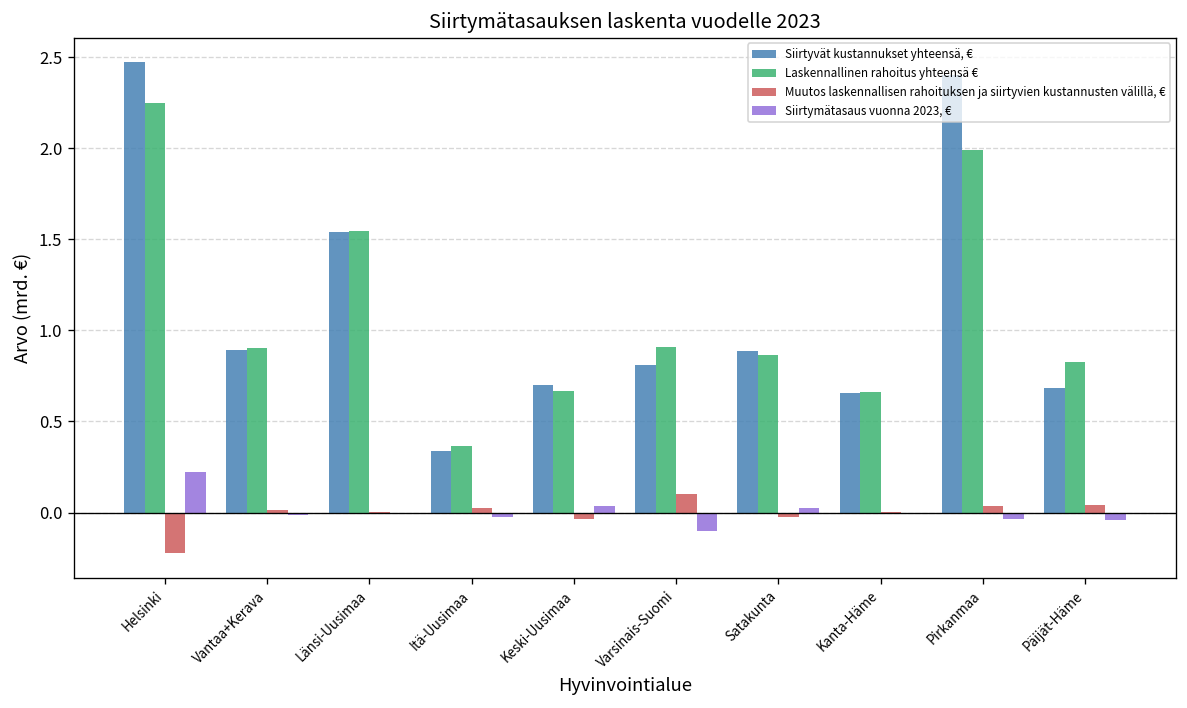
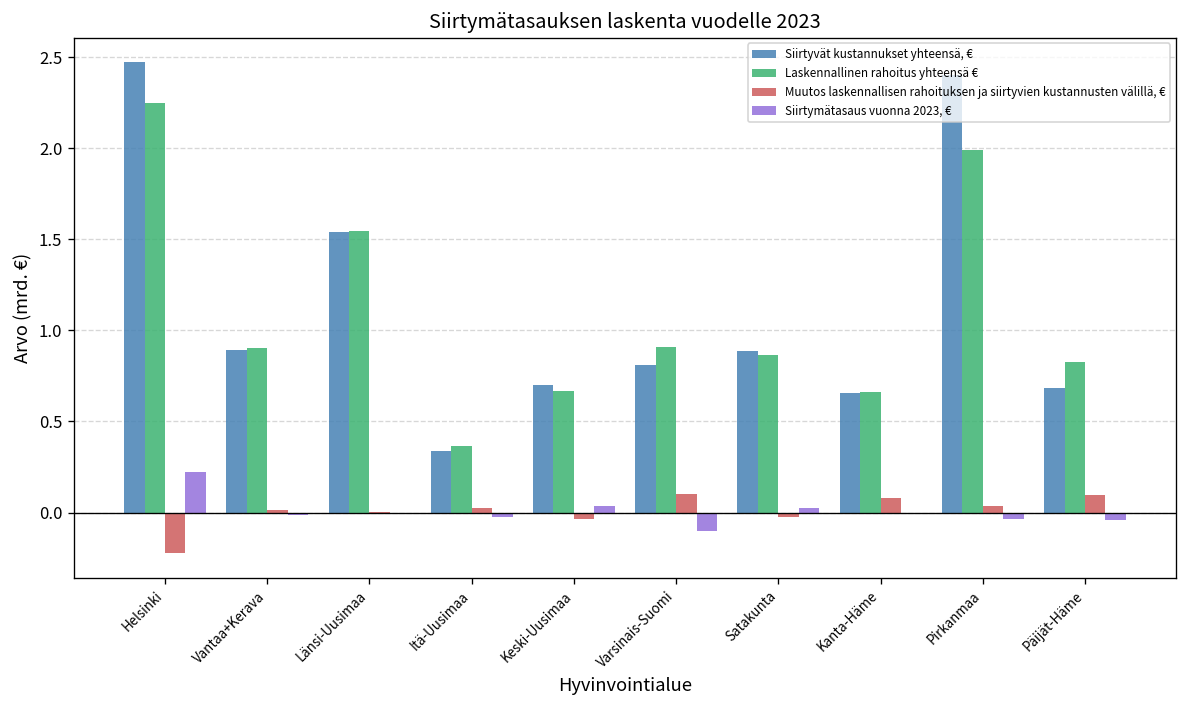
  {
    "Siirtyvät kustannukset yhteensä, €": {
      "Helsinki": 2.47,
      "Vantaa+Kerava": 0.89,
      "Länsi-Uusimaa": 1.54,
      "Itä-Uusimaa": 0.34,
      "Keski-Uusimaa": 0.70,
      "Varsinais-Suomi": 0.81,
      "Satakunta": 0.89,
      "Kanta-Häme": 0.66,
      "Päijät-Häme": 0.68
    },
    "Laskennallinen rahoitus yhteensä €": {
      "Helsinki": 2.25,
      "Vantaa+Kerava": 0.91,
      "Länsi-Uusimaa": 1.55,
      "Itä-Uusimaa": 0.36,
      "Keski-Uusimaa": 0.67,
      "Varsinais-Suomi": 0.91,
      "Satakunta": 0.86,
      "Kanta-Häme": 0.66,
      "Pirkanmaa": 1.99,
      "Päijät-Häme": 0.83
    },
    "Muutos laskennallisen rahoituksen ja siirtyvien kustannusten välillä, €": {
      "Helsinki": -0.22,
      "Itä-Uusimaa": 0.03,
      "Keski-Uusimaa": -0.03,
      "Varsinais-Suomi": 0.10,
      "Satakunta": -0.03,
-     "Kanta-Häme": 0.00,
+     "Kanta-Häme": 0.08,
      "Pirkanmaa": 0.03,
-     "Päijät-Häme": 0.04
+     "Päijät-Häme": 0.09
    },
    "Siirtymätasaus vuonna 2023, €": {
      "Helsinki": 0.22,
      "Itä-Uusimaa": -0.03,
      "Keski-Uusimaa": 0.03,
      "Varsinais-Suomi": -0.10,
      "Satakunta": 0.03,
      "Pirkanmaa": -0.03,
      "Päijät-Häme": -0.04
    }
  }
